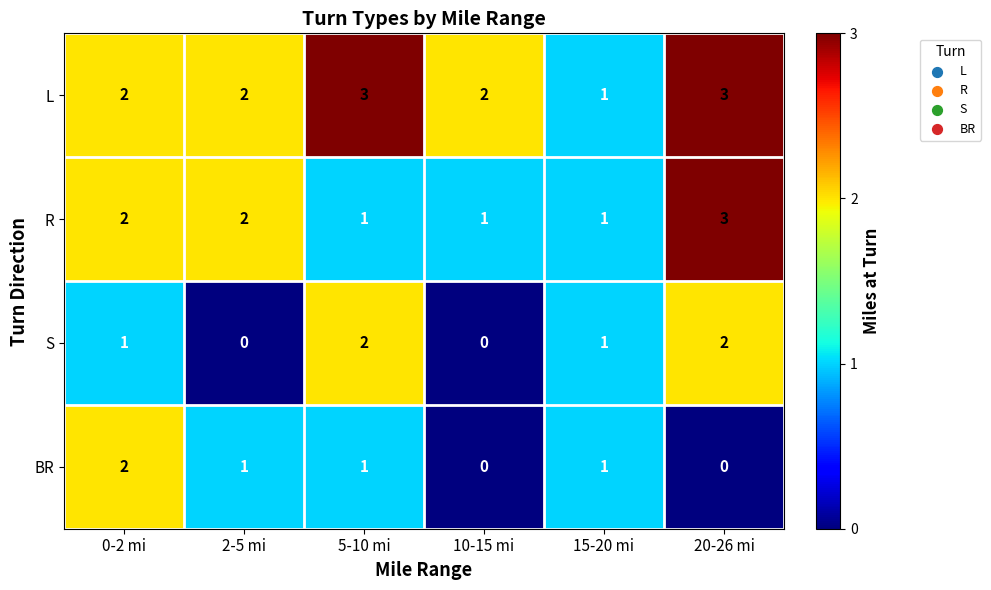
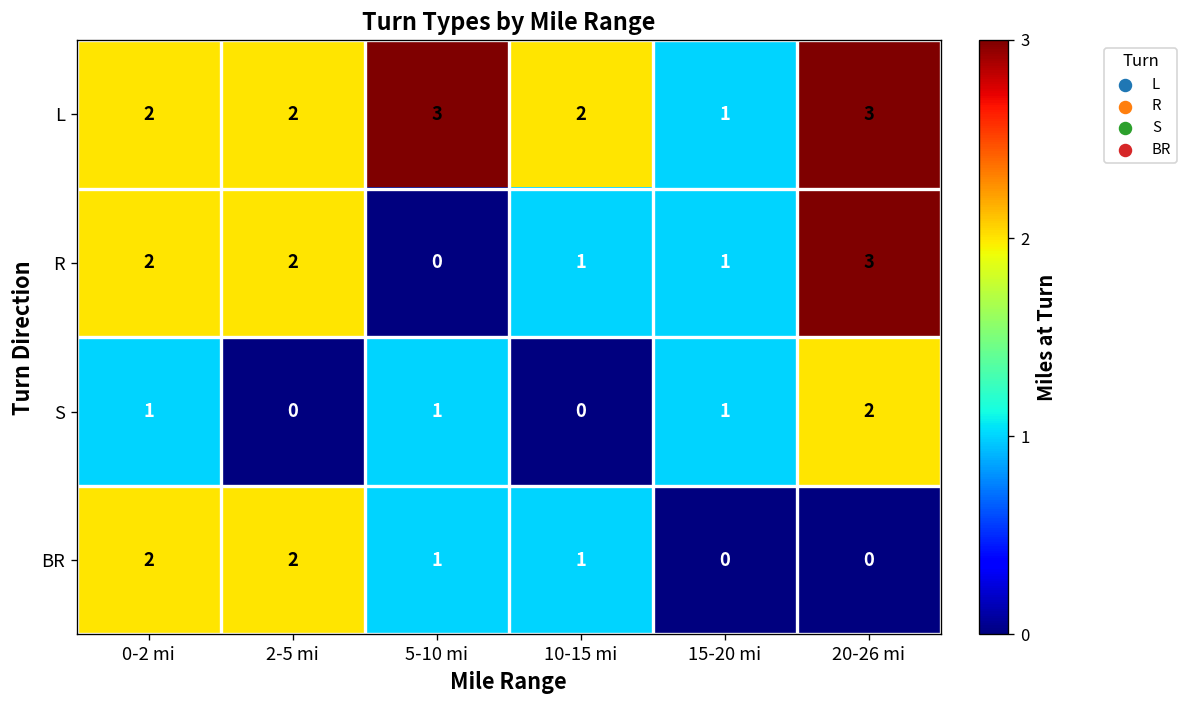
  {
    "L": {
      "0-2 mi": 2,
      "2-5 mi": 2,
      "5-10 mi": 3,
      "10-15 mi": 2,
      "15-20 mi": 1,
      "20-26 mi": 3
    },
    "R": {
      "0-2 mi": 2,
      "2-5 mi": 2,
-     "5-10 mi": 1,
+     "5-10 mi": 0,
      "10-15 mi": 1,
      "15-20 mi": 1,
      "20-26 mi": 3
    },
    "S": {
      "0-2 mi": 1,
      "2-5 mi": 0,
-     "5-10 mi": 2,
+     "5-10 mi": 1,
      "10-15 mi": 0,
      "15-20 mi": 1,
      "20-26 mi": 2
    },
    "BR": {
      "0-2 mi": 2,
-     "2-5 mi": 1,
+     "2-5 mi": 2,
      "5-10 mi": 1,
-     "10-15 mi": 0,
-     "15-20 mi": 1,
+     "10-15 mi": 1,
+     "15-20 mi": 0,
      "20-26 mi": 0
    }
  }
